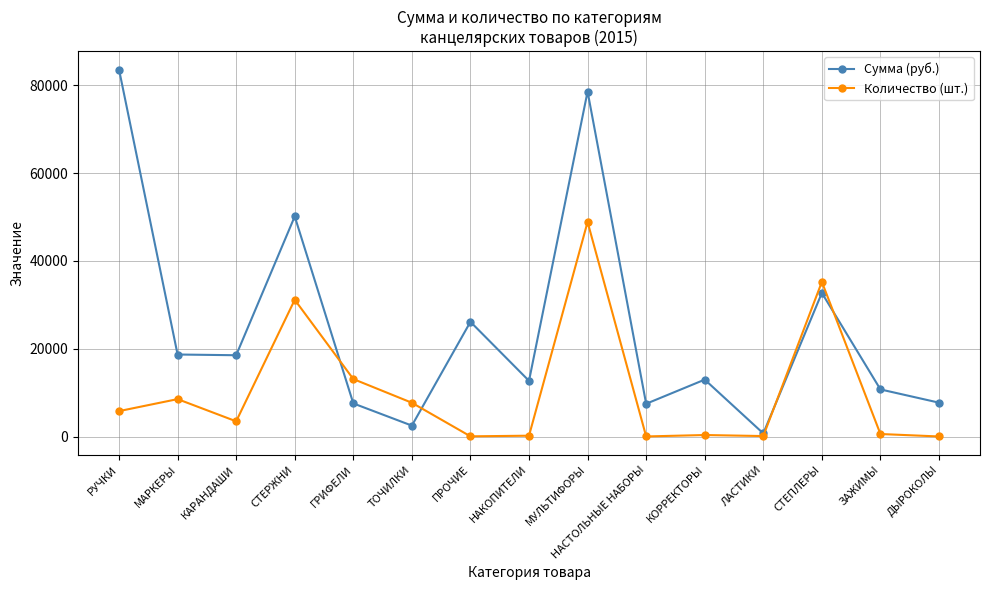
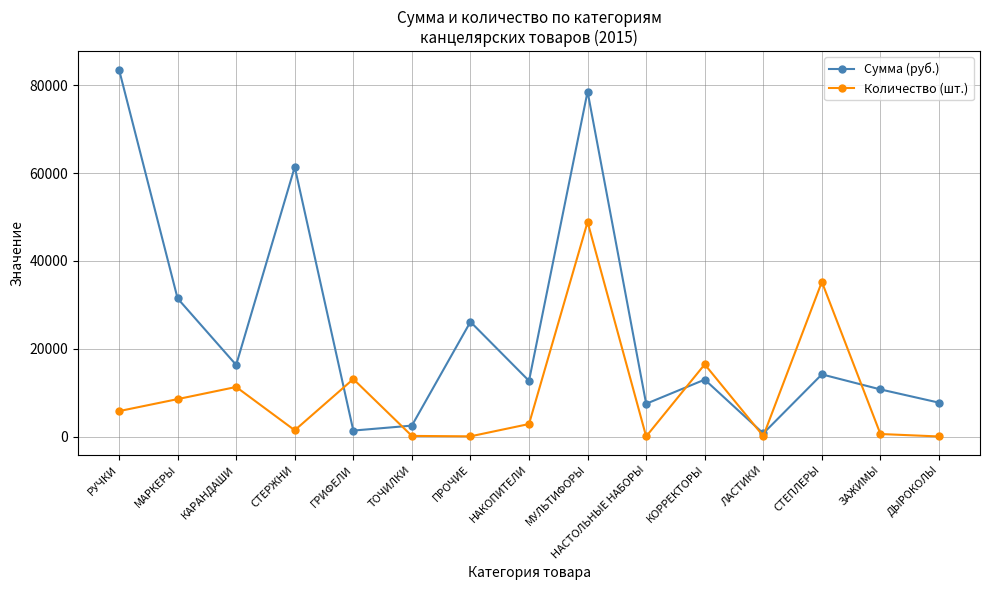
  {
    "Сумма (руб.)": {
      "РУЧКИ": 84000,
-     "МАРКЕРЫ": 19000,
-     "КАРАНДАШИ": 19000,
-     "СТЕРЖНИ": 50000,
-     "ГРИФЕЛИ": 8000,
+     "МАРКЕРЫ": 31000,
+     "КАРАНДАШИ": 16000,
+     "СТЕРЖНИ": 61000,
+     "ГРИФЕЛИ": 1000,
      "ТОЧИЛКИ": 2000,
      "ПРОЧИЕ": 26000,
      "НАКОПИТЕЛИ": 13000,
      "МУЛЬТИФОРЫ": 79000,
      "НАСТОЛЬНЫЕ НАБОРЫ": 7000,
      "КОРРЕКТОРЫ": 13000,
      "ЛАСТИКИ": 1000,
-     "СТЕПЛЕРЫ": 33000,
+     "СТЕПЛЕРЫ": 14000,
      "ЗАЖИМЫ": 11000,
      "ДЫРОКОЛЫ": 8000
    },
    "Количество (шт.)": {
      "РУЧКИ": 6000,
      "МАРКЕРЫ": 9000,
-     "КАРАНДАШИ": 3000,
-     "СТЕРЖНИ": 31000,
+     "КАРАНДАШИ": 11000,
+     "СТЕРЖНИ": 1000,
      "ГРИФЕЛИ": 13000,
-     "ТОЧИЛКИ": 8000,
+     "ТОЧИЛКИ": 0,
      "ПРОЧИЕ": 0,
-     "НАКОПИТЕЛИ": 0,
+     "НАКОПИТЕЛИ": 3000,
      "МУЛЬТИФОРЫ": 49000,
      "НАСТОЛЬНЫЕ НАБОРЫ": 0,
-     "КОРРЕКТОРЫ": 0,
+     "КОРРЕКТОРЫ": 16000,
      "ЛАСТИКИ": 0,
      "СТЕПЛЕРЫ": 35000,
      "ЗАЖИМЫ": 1000,
      "ДЫРОКОЛЫ": 0
    }
  }
